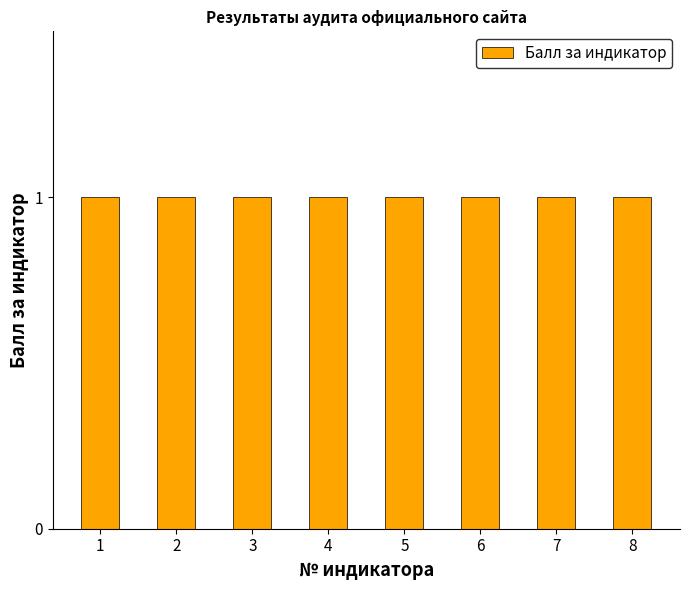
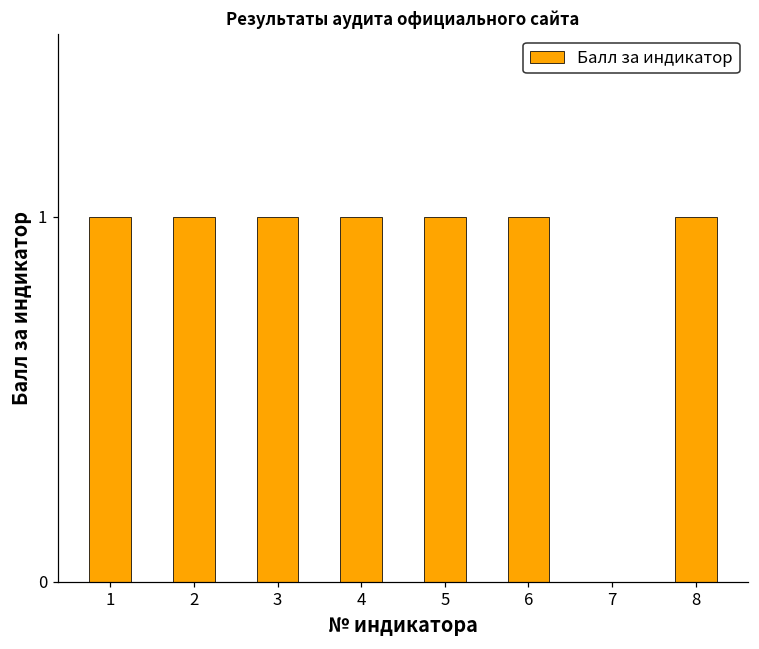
  {
    "1": 1,
    "2": 1,
    "3": 1,
    "4": 1,
    "5": 1,
    "6": 1,
-   "7": 1,
+   "7": 0,
    "8": 1
  }
